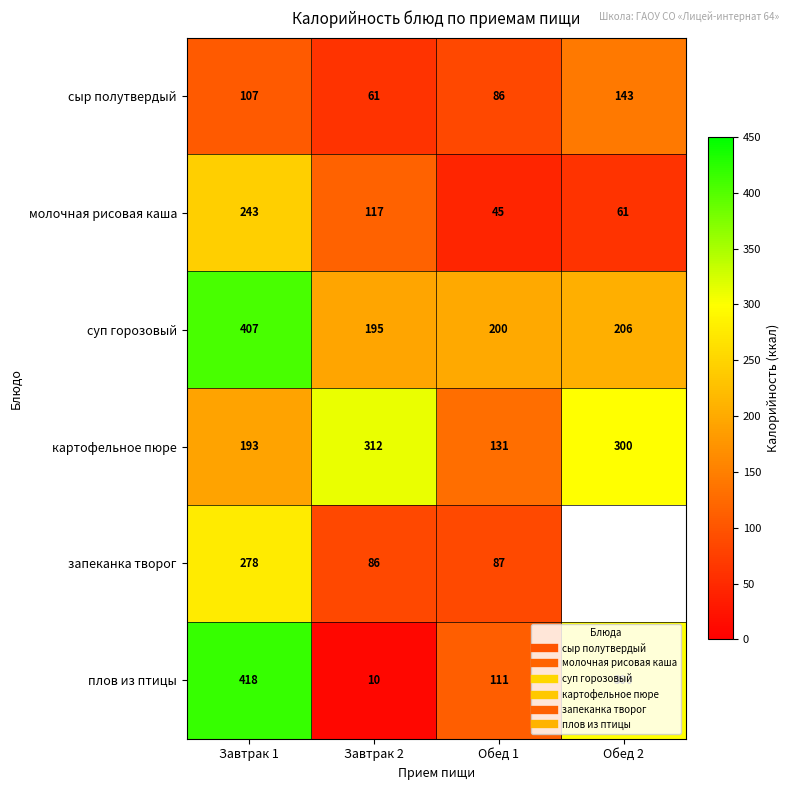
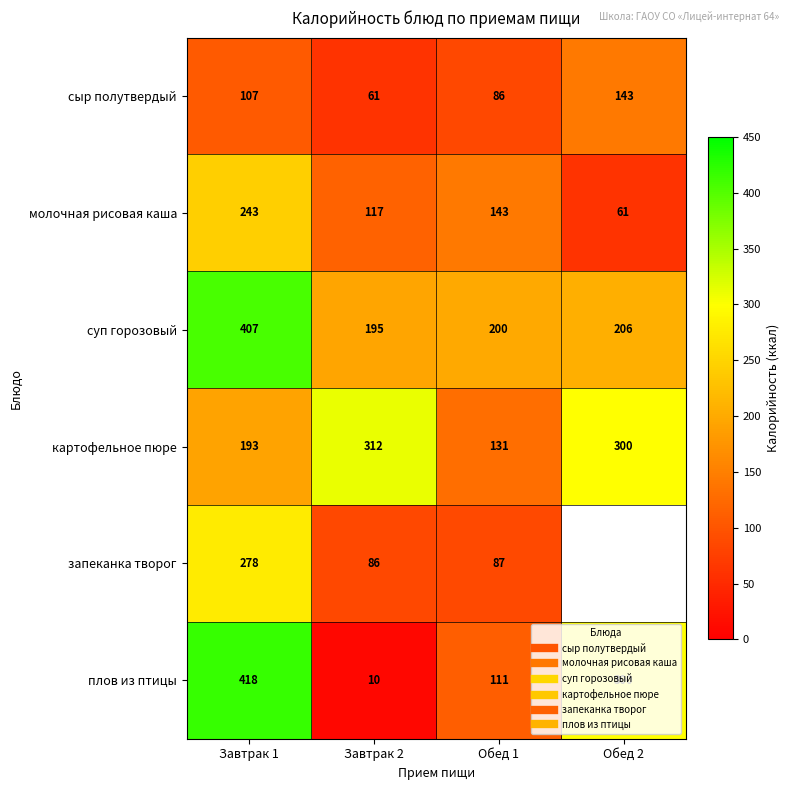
  {
    "сыр полутвердый": {
      "Завтрак 1": 107,
      "Завтрак 2": 61,
      "Обед 1": 86,
      "Обед 2": 143
    },
    "молочная рисовая каша": {
      "Завтрак 1": 243,
      "Завтрак 2": 117,
-     "Обед 1": 45,
+     "Обед 1": 143,
      "Обед 2": 61
    },
    "суп горозовый": {
      "Завтрак 1": 407,
      "Завтрак 2": 195,
      "Обед 1": 200,
      "Обед 2": 206
    },
    "картофельное пюре": {
      "Завтрак 1": 193,
      "Завтрак 2": 312,
      "Обед 1": 131,
      "Обед 2": 300
    },
    "запеканка творог": {
      "Завтрак 1": 278,
      "Завтрак 2": 86,
      "Обед 1": 87
    },
    "плов из птицы": {
      "Завтрак 1": 418,
      "Завтрак 2": 10,
      "Обед 1": 111
    }
  }
